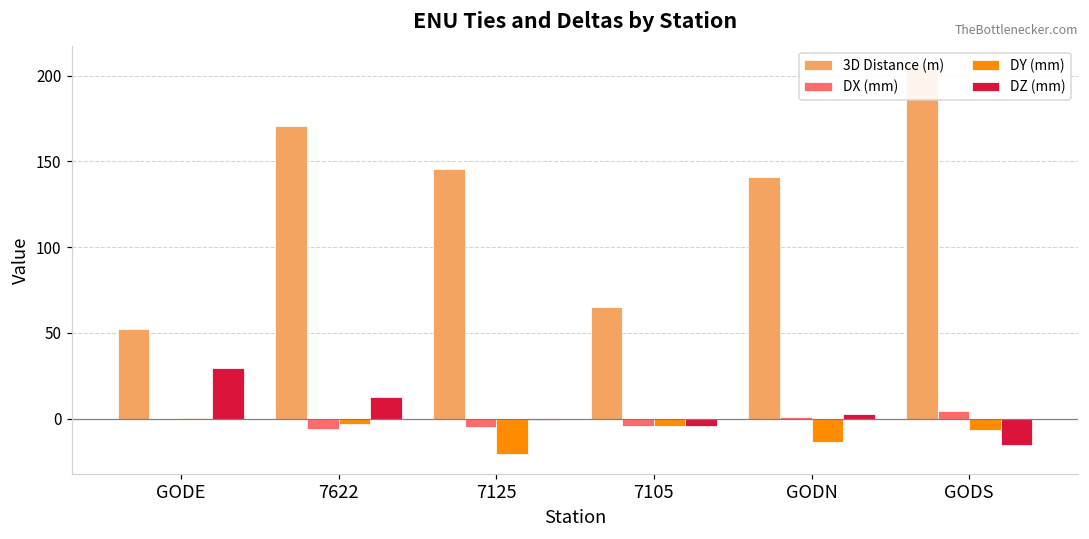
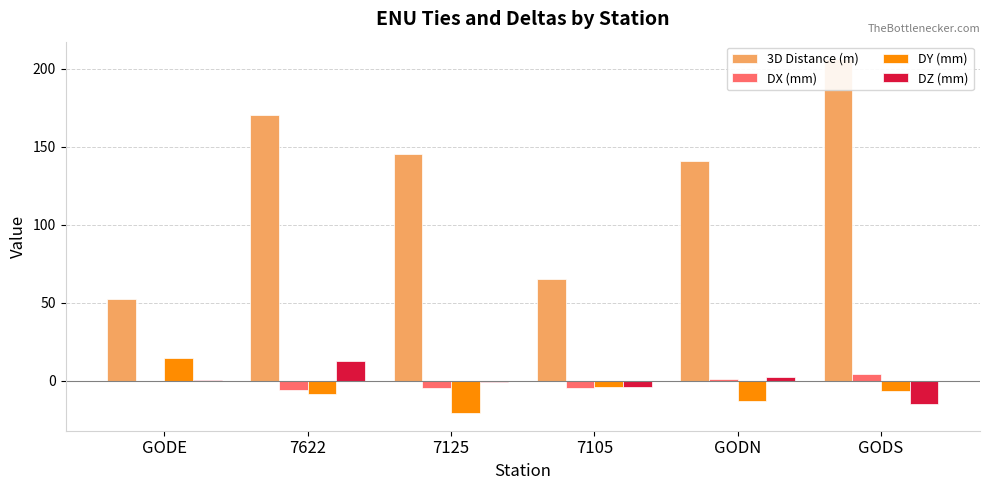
  {
    "DY (mm)": {
-     "GODE": 0,
-     "7622": -3,
+     "GODE": 15,
+     "7622": -9,
      "7125": -21,
      "7105": -4,
      "GODN": -13,
      "GODS": -7
    },
    "DZ (mm)": {
-     "GODE": 30,
+     "GODE": 0,
      "7622": 13,
      "7105": -4,
      "GODN": 2,
      "GODS": -15
    }
  }
